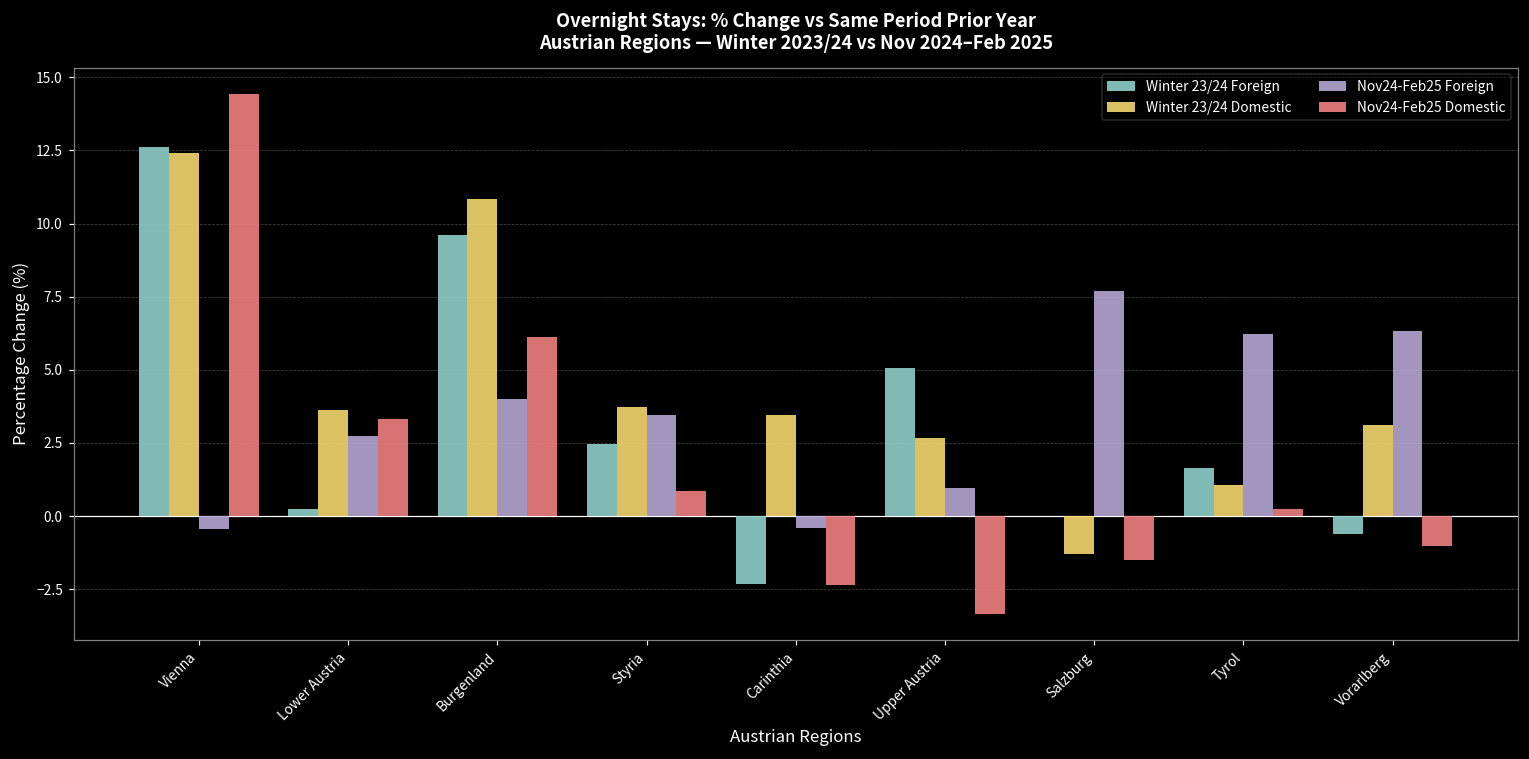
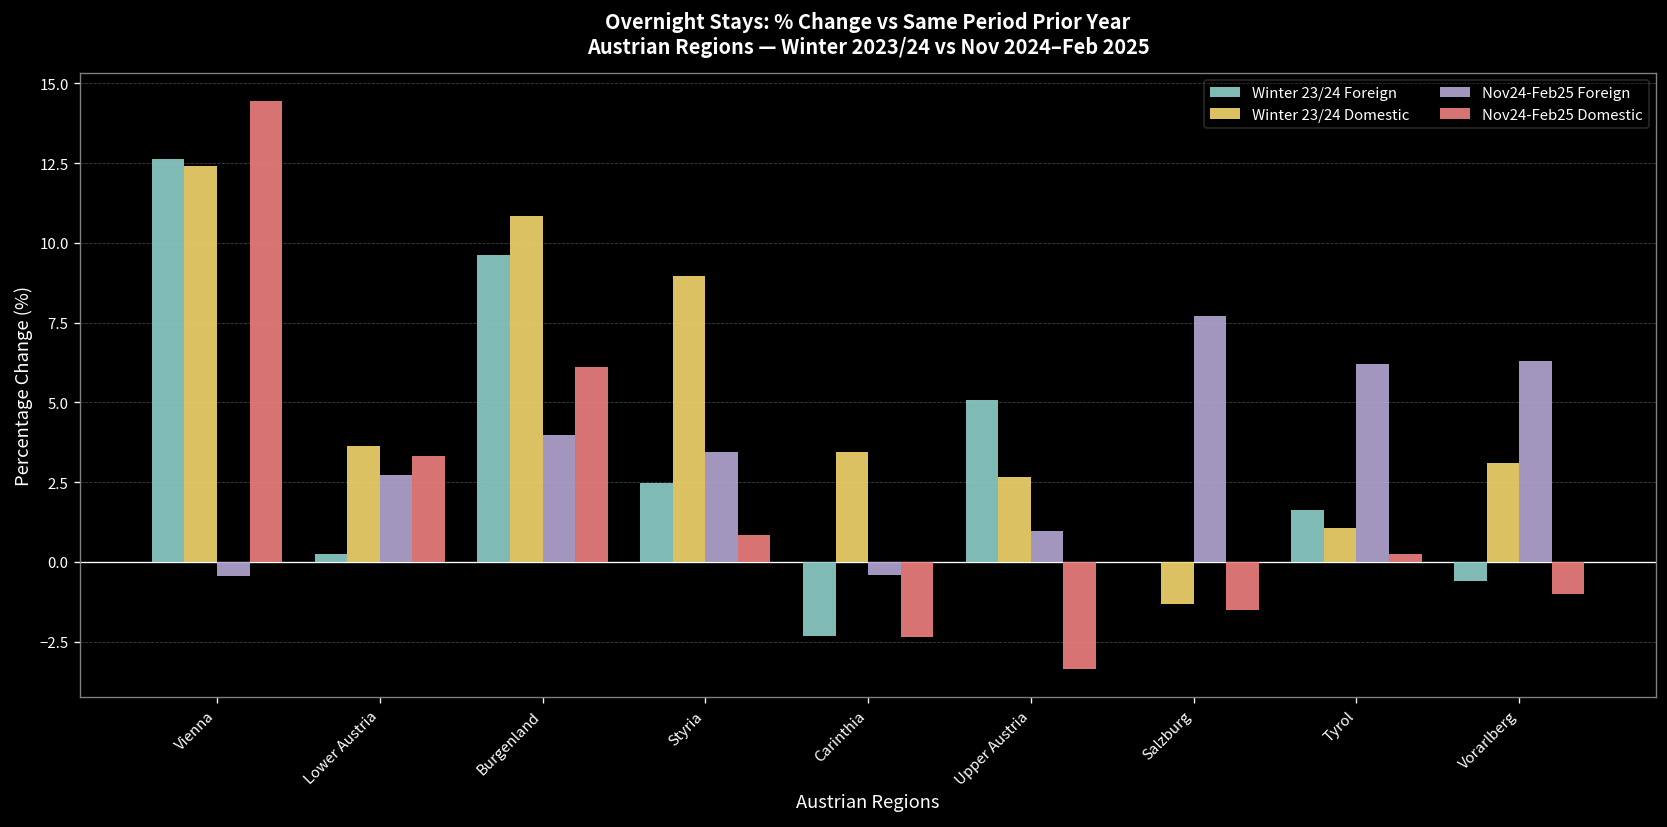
  {
    "Winter 23/24 Domestic": {
      "Vienna": 12.4,
      "Lower Austria": 3.6,
      "Burgenland": 10.8,
-     "Styria": 3.7,
+     "Styria": 9.0,
      "Carinthia": 3.5,
      "Upper Austria": 2.7,
      "Salzburg": -1.3,
      "Tyrol": 1.1,
      "Vorarlberg": 3.1
    },
    "Nov24-Feb25 Domestic": {
      "Vienna": 14.4,
      "Lower Austria": 3.3,
      "Burgenland": 6.1,
      "Styria": 0.8,
      "Carinthia": -2.3,
      "Upper Austria": -3.3,
      "Salzburg": -1.5,
      "Tyrol": 0.2,
      "Vorarlberg": -1.0
    }
  }
